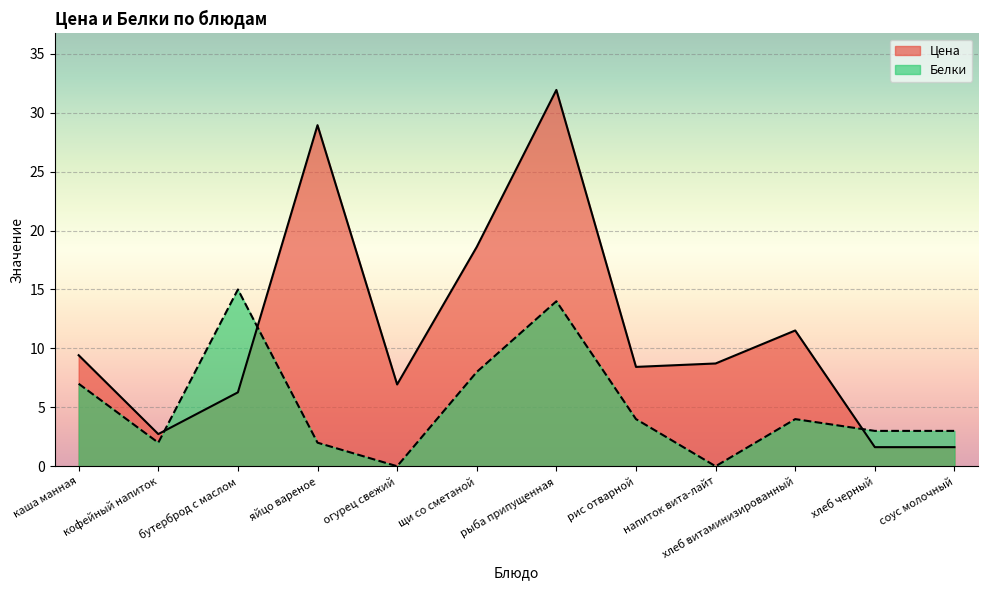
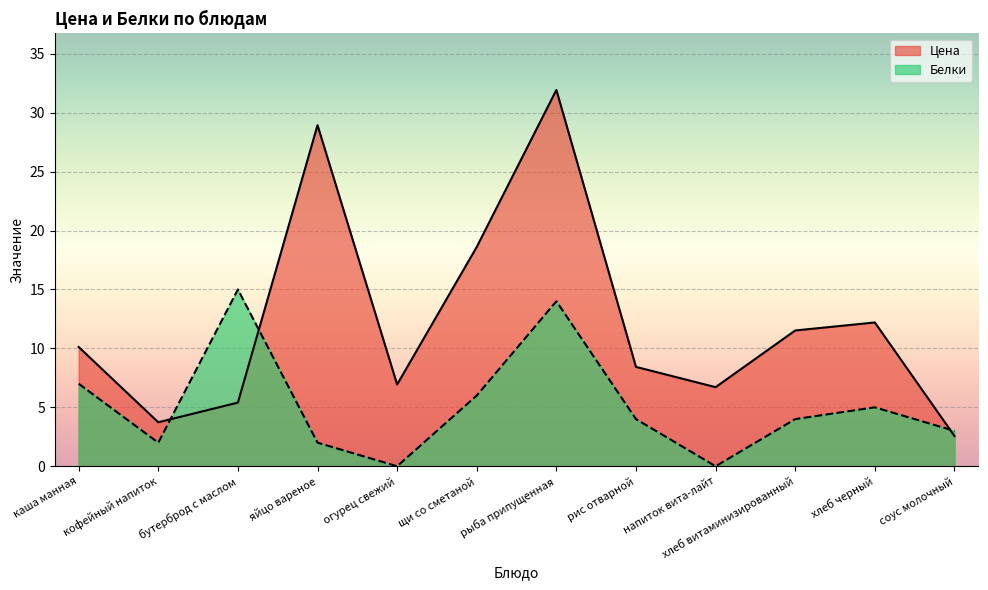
  {
    "Цена": {
-     "каша манная": 9.4,
-     "кофейный напиток": 2.7,
-     "бутерброд с маслом": 6.3,
+     "каша манная": 10.1,
+     "кофейный напиток": 3.7,
+     "бутерброд с маслом": 5.4,
      "яйцо вареное": 28.9,
      "огурец свежий": 6.9,
      "щи со сметаной": 18.6,
      "рыба припущенная": 31.9,
      "рис отварной": 8.4,
-     "напиток вита-лайт": 8.7,
+     "напиток вита-лайт": 6.7,
      "хлеб витаминизированный": 11.5,
-     "хлеб черный": 1.6,
-     "соус молочный": 1.6
+     "хлеб черный": 12.2,
+     "соус молочный": 2.6
    },
    "Белки": {
      "каша манная": 7,
      "кофейный напиток": 2,
      "бутерброд с маслом": 15,
      "яйцо вареное": 2,
      "огурец свежий": 0,
-     "щи со сметаной": 8,
+     "щи со сметаной": 6,
      "рыба припущенная": 14,
      "рис отварной": 4,
      "напиток вита-лайт": 0,
      "хлеб витаминизированный": 4,
-     "хлеб черный": 3,
+     "хлеб черный": 5,
      "соус молочный": 3
    }
  }
